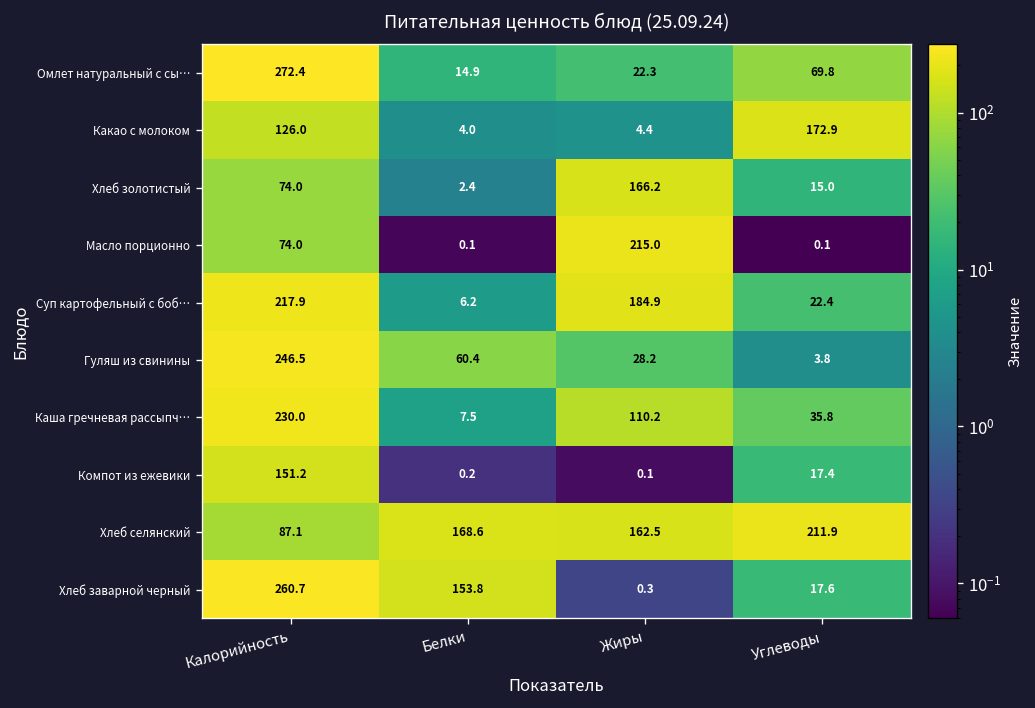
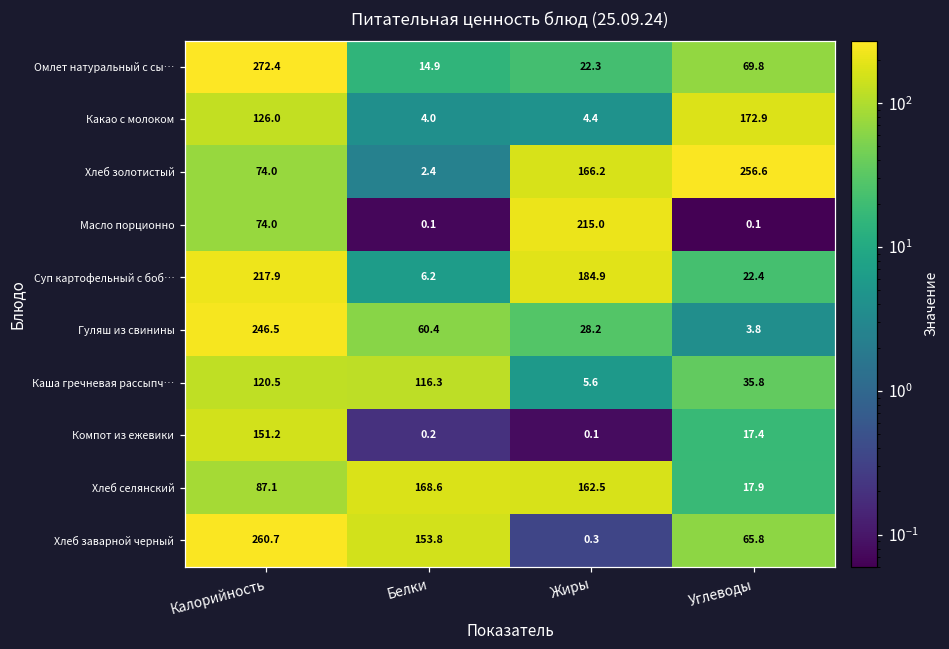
  {
    "Омлет натуральный с сы…": {
      "Калорийность": 272.4,
      "Белки": 14.9,
      "Жиры": 22.3,
      "Углеводы": 69.8
    },
    "Какао с молоком": {
      "Калорийность": 126.0,
      "Белки": 4.0,
      "Жиры": 4.4,
      "Углеводы": 172.9
    },
    "Хлеб золотистый": {
      "Калорийность": 74.0,
      "Белки": 2.4,
      "Жиры": 166.2,
-     "Углеводы": 15.0
+     "Углеводы": 256.6
    },
    "Масло порционно": {
      "Калорийность": 74.0,
      "Белки": 0.1,
      "Жиры": 215.0,
      "Углеводы": 0.1
    },
    "Суп картофельный с боб…": {
      "Калорийность": 217.9,
      "Белки": 6.2,
      "Жиры": 184.9,
      "Углеводы": 22.4
    },
    "Гуляш из свинины": {
      "Калорийность": 246.5,
      "Белки": 60.4,
      "Жиры": 28.2,
      "Углеводы": 3.8
    },
    "Каша гречневая рассыпч…": {
-     "Калорийность": 230.0,
-     "Белки": 7.5,
-     "Жиры": 110.2,
+     "Калорийность": 120.5,
+     "Белки": 116.3,
+     "Жиры": 5.6,
      "Углеводы": 35.8
    },
    "Компот из ежевики": {
      "Калорийность": 151.2,
      "Белки": 0.2,
      "Жиры": 0.1,
      "Углеводы": 17.4
    },
    "Хлеб селянский": {
      "Калорийность": 87.1,
      "Белки": 168.6,
      "Жиры": 162.5,
-     "Углеводы": 211.9
+     "Углеводы": 17.9
    },
    "Хлеб заварной черный": {
      "Калорийность": 260.7,
      "Белки": 153.8,
      "Жиры": 0.3,
-     "Углеводы": 17.6
+     "Углеводы": 65.8
    }
  }
